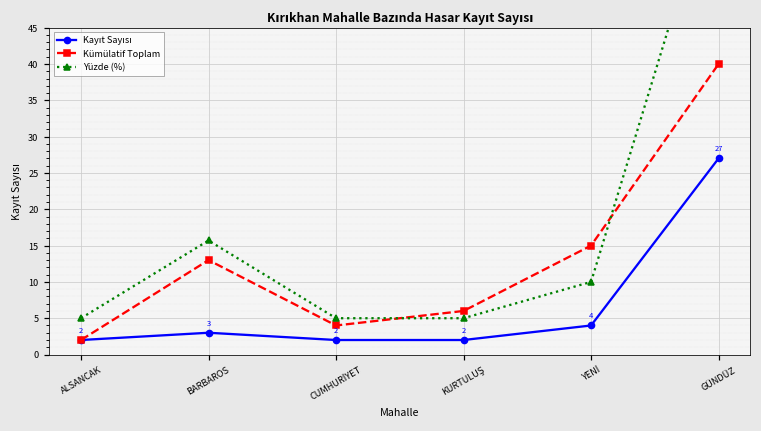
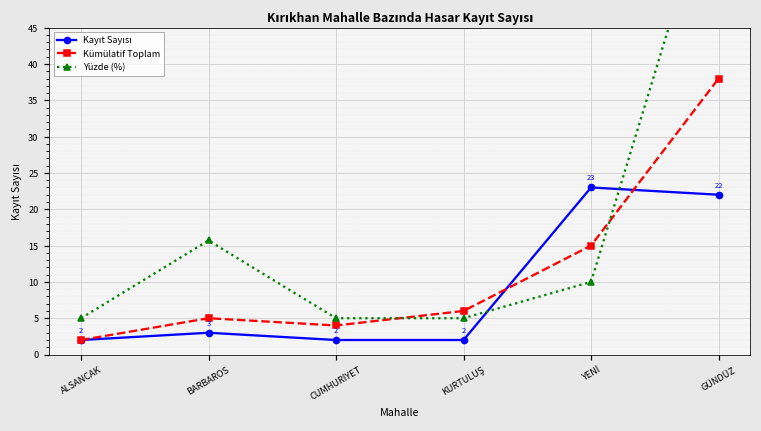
  {
    "Kayıt Sayısı": {
      "KURTULUŞ": 2,
-     "YENİ": 4,
-     "GÜNDÜZ": 27
+     "YENİ": 23,
+     "GÜNDÜZ": 22
    },
    "Kümülatif Toplam": {
-     "BARBAROS": 13,
+     "BARBAROS": 5,
      "KURTULUŞ": 6,
      "YENİ": 15,
-     "GÜNDÜZ": 40
+     "GÜNDÜZ": 38
    },
    "Yüzde (%)": {
      "ALSANCAK": 5,
      "BARBAROS": 16,
      "CUMHURİYET": 5,
      "KURTULUŞ": 5,
      "YENİ": 10
    }
  }
